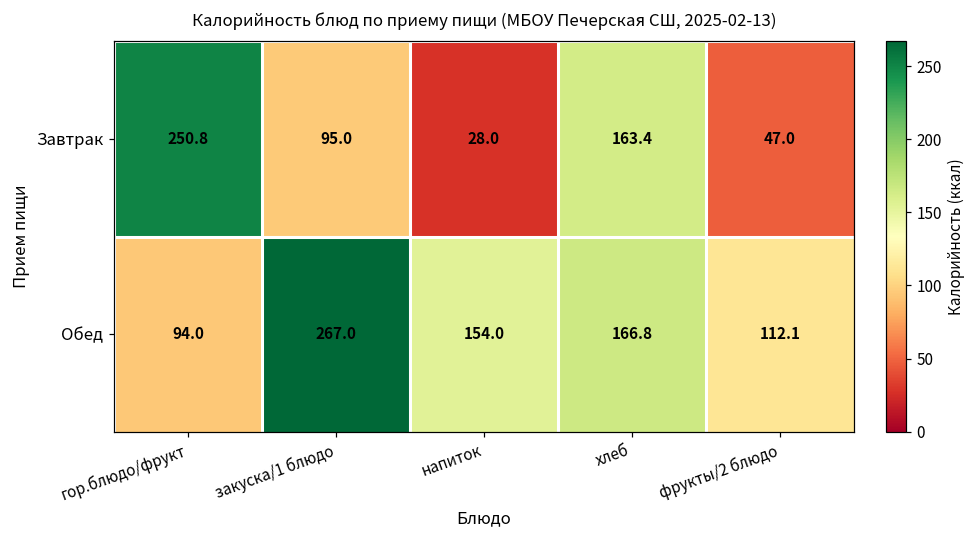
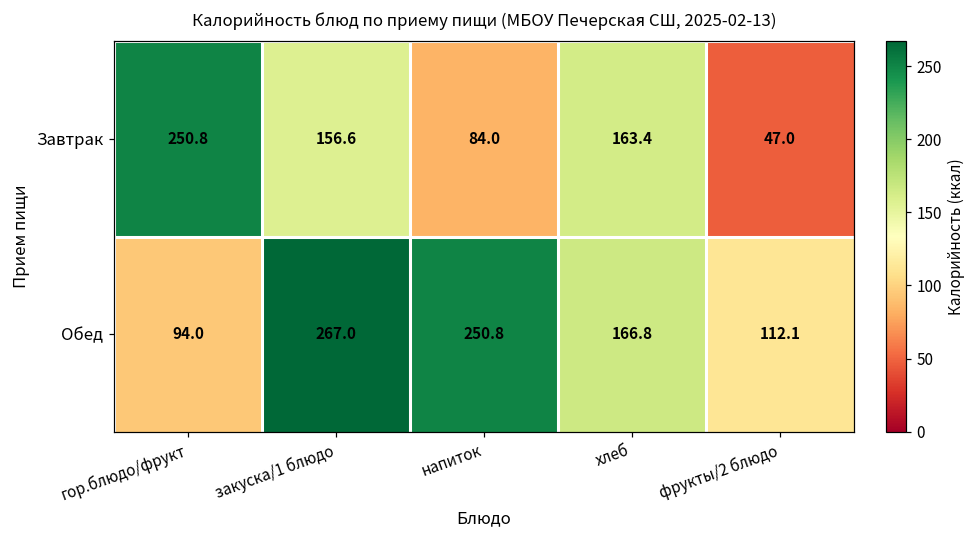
  {
    "Завтрак": {
      "гор.блюдо/фрукт": 250.8,
-     "закуска/1 блюдо": 95.0,
-     "напиток": 28.0,
+     "закуска/1 блюдо": 156.6,
+     "напиток": 84.0,
      "хлеб": 163.4,
      "фрукты/2 блюдо": 47.0
    },
    "Обед": {
      "гор.блюдо/фрукт": 94.0,
      "закуска/1 блюдо": 267.0,
-     "напиток": 154.0,
+     "напиток": 250.8,
      "хлеб": 166.8,
      "фрукты/2 блюдо": 112.1
    }
  }
